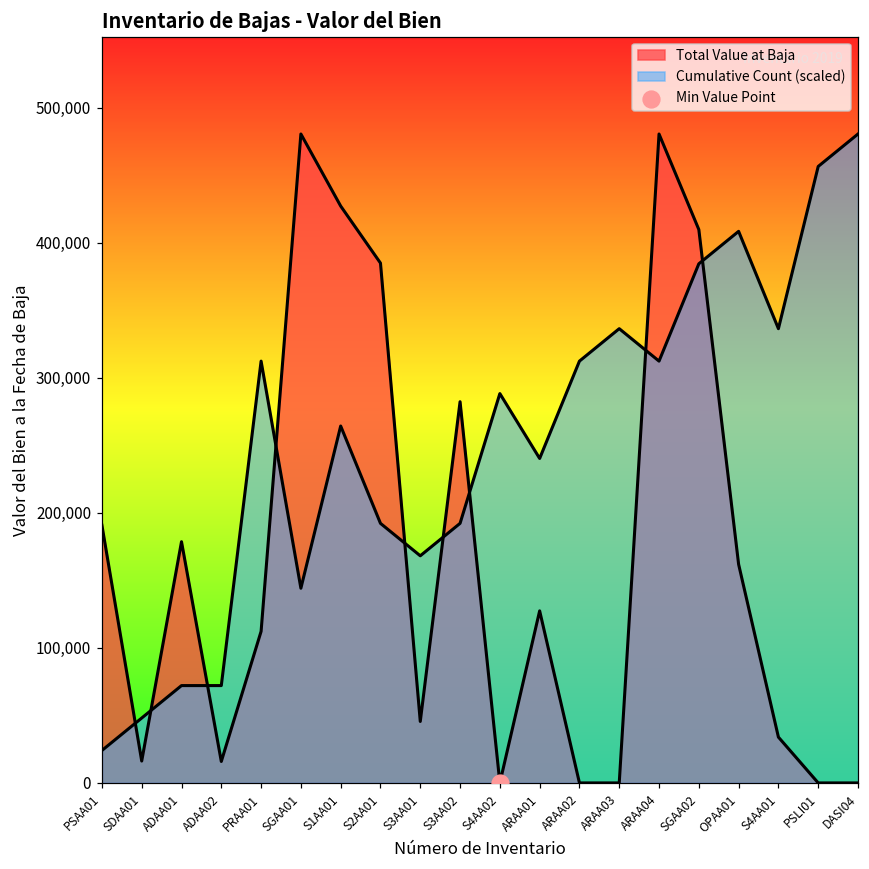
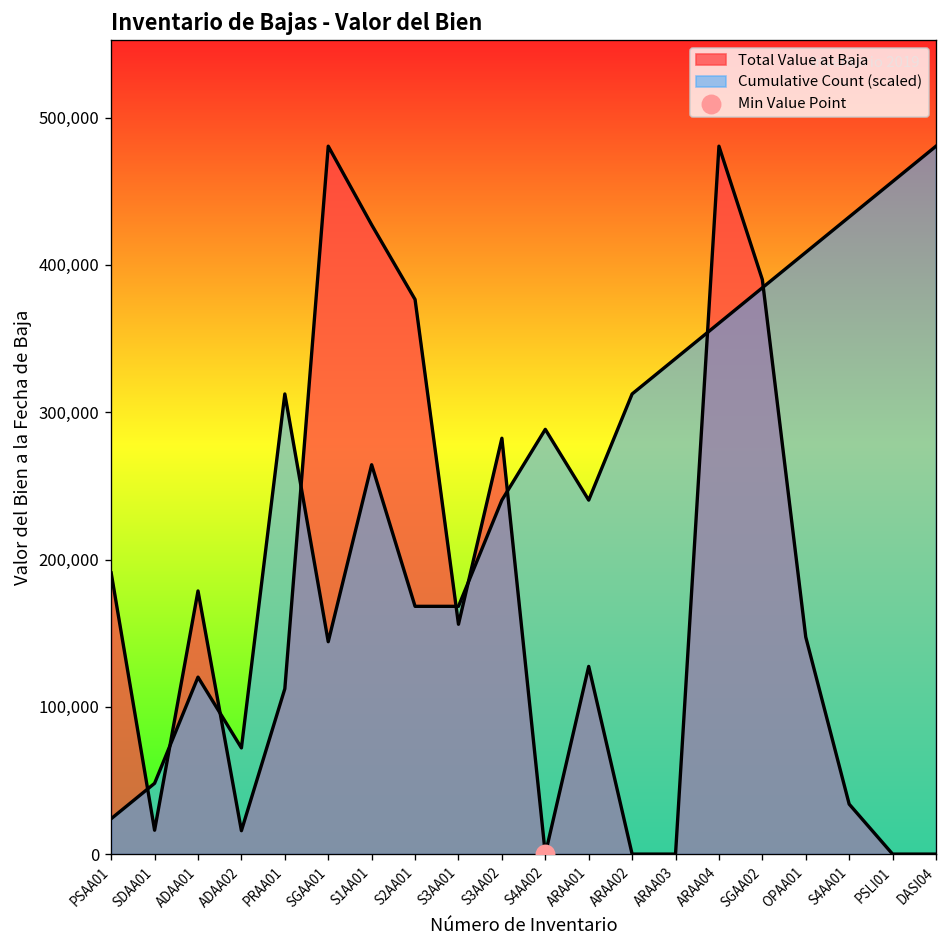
  {
    "Total Value at Baja": {
      "PSAA01": "191,000",
      "SDAA01": "16,000",
      "ADAA01": "179,000",
      "ADAA02": "16,000",
      "PRAA01": "112,000",
      "SGAA01": "481,000",
      "S1AA01": "427,000",
-     "S2AA01": "385,000",
-     "S3AA01": "46,000",
+     "S2AA01": "377,000",
+     "S3AA01": "156,000",
      "S3AA02": "282,000",
      "ARAA01": "127,000",
      "ARAA02": "0",
      "ARAA03": "0",
      "ARAA04": "481,000",
-     "SGAA02": "410,000",
-     "OPAA01": "162,000",
+     "SGAA02": "390,000",
+     "OPAA01": "147,000",
      "S4AA01": "34,000",
      "PSLI01": "0",
      "DASI04": "0"
    },
    "Cumulative Count (scaled)": {
      "PSAA01": "24,000",
      "SDAA01": "48,000",
-     "ADAA01": "72,000",
+     "ADAA01": "120,000",
      "ADAA02": "72,000",
      "PRAA01": "312,000",
      "SGAA01": "144,000",
      "S1AA01": "264,000",
-     "S2AA01": "192,000",
+     "S2AA01": "168,000",
      "S3AA01": "168,000",
-     "S3AA02": "192,000",
+     "S3AA02": "240,000",
      "S4AA02": "288,000",
      "ARAA01": "240,000",
      "ARAA02": "312,000",
      "ARAA03": "336,000",
-     "ARAA04": "312,000",
+     "ARAA04": "360,000",
      "SGAA02": "384,000",
      "OPAA01": "409,000",
-     "S4AA01": "336,000",
+     "S4AA01": "433,000",
      "PSLI01": "457,000",
      "DASI04": "481,000"
    }
  }
